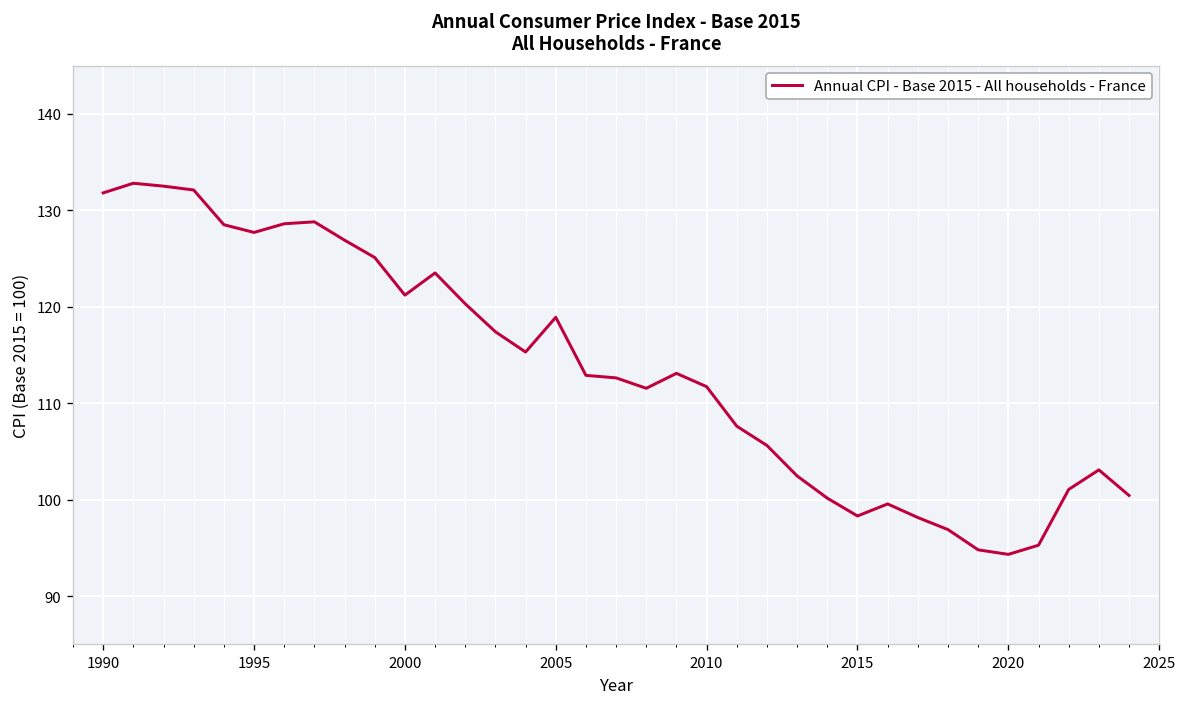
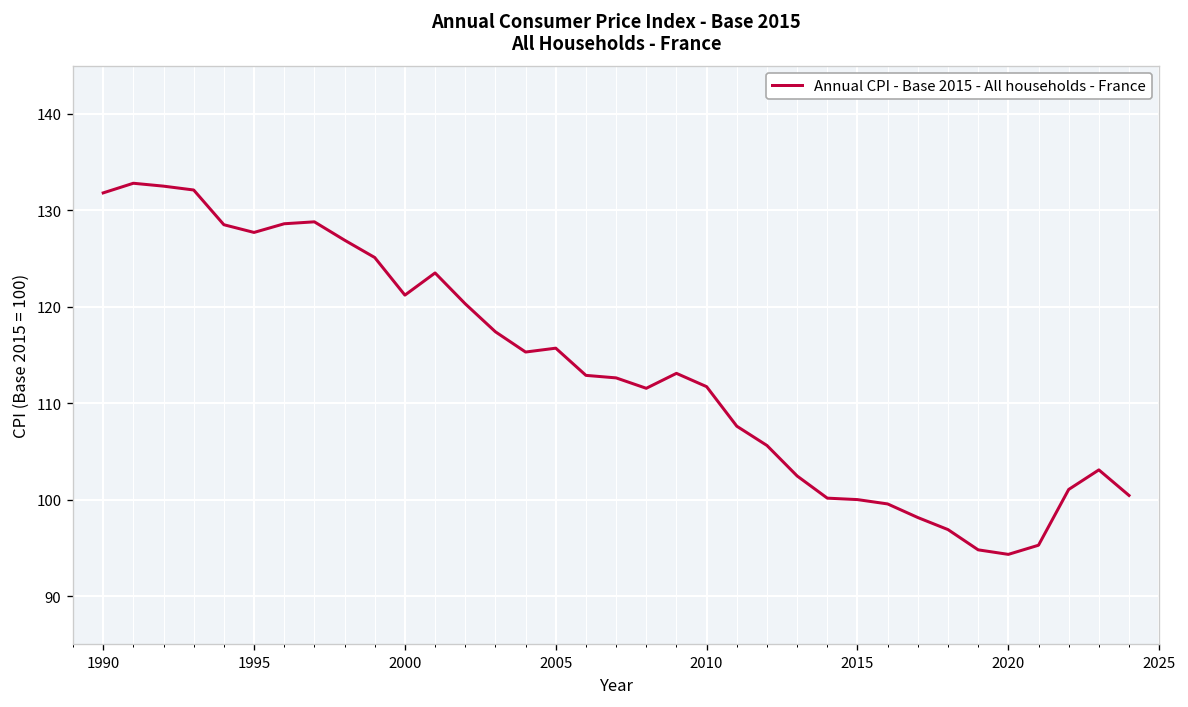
  {
    "1990": 132,
    "1995": 128,
    "2000": 121,
-   "2005": 119,
+   "2005": 116,
    "2010": 112,
-   "2015": 98,
+   "2015": 100,
    "2020": 94
  }
